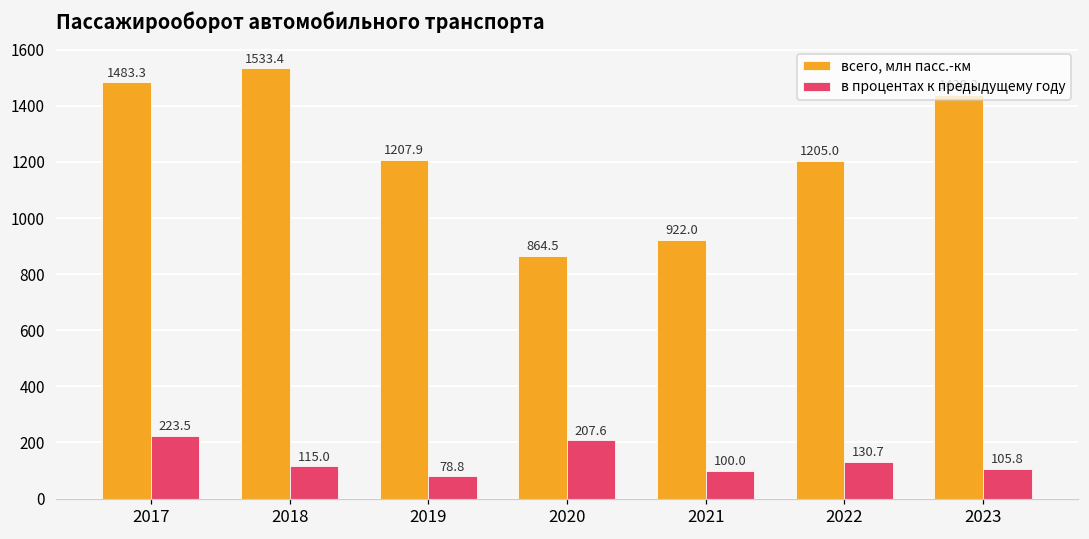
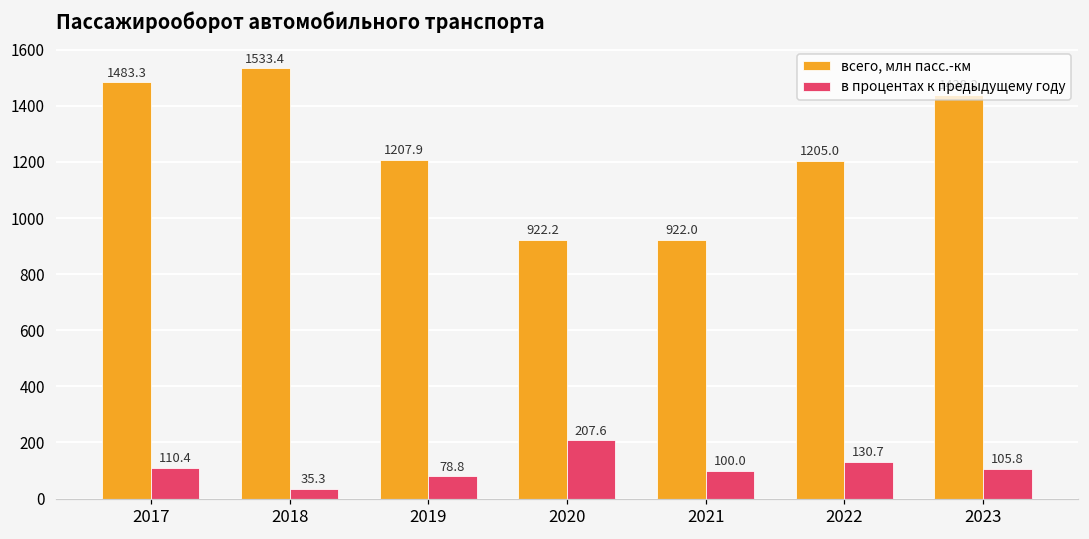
  {
    "всего, млн пасс.-км": {
      "2017": 1483.3,
      "2018": 1533.4,
      "2019": 1207.9,
-     "2020": 864.5,
+     "2020": 922.2,
      "2021": 922.0,
      "2022": 1205.0
    },
    "в процентах к предыдущему году": {
-     "2017": 223.5,
-     "2018": 115.0,
+     "2017": 110.4,
+     "2018": 35.3,
      "2019": 78.8,
      "2020": 207.6,
      "2021": 100.0,
      "2022": 130.7,
      "2023": 105.8
    }
  }
